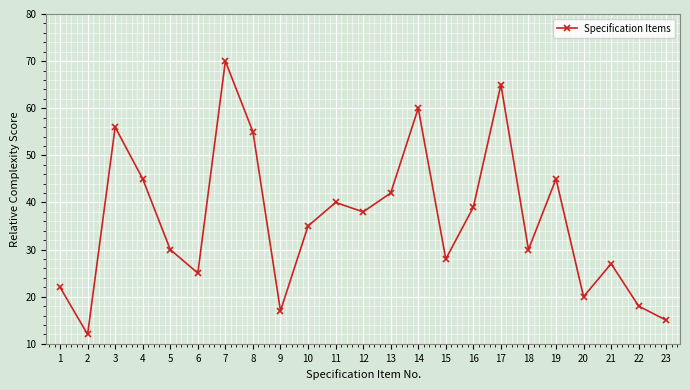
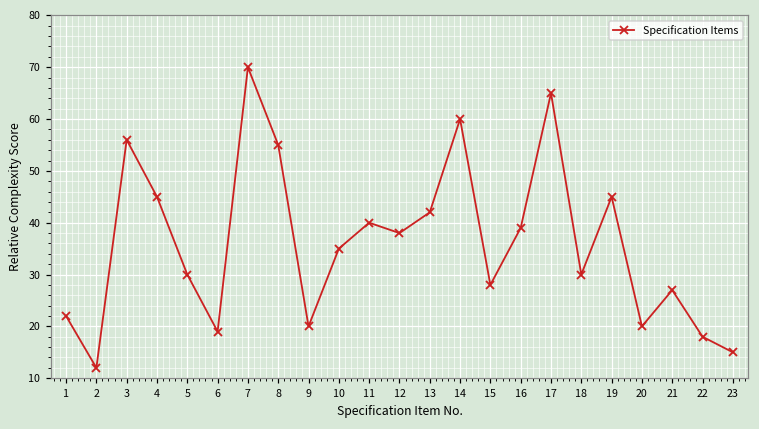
  {
    "1": 22,
    "2": 12,
    "3": 56,
    "4": 45,
    "5": 30,
-   "6": 25,
+   "6": 19,
    "7": 70,
    "8": 55,
-   "9": 17,
+   "9": 20,
    "10": 35,
    "11": 40,
    "12": 38,
    "13": 42,
    "14": 60,
    "15": 28,
    "16": 39,
    "17": 65,
    "18": 30,
    "19": 45,
    "20": 20,
    "21": 27,
    "22": 18,
    "23": 15
  }
